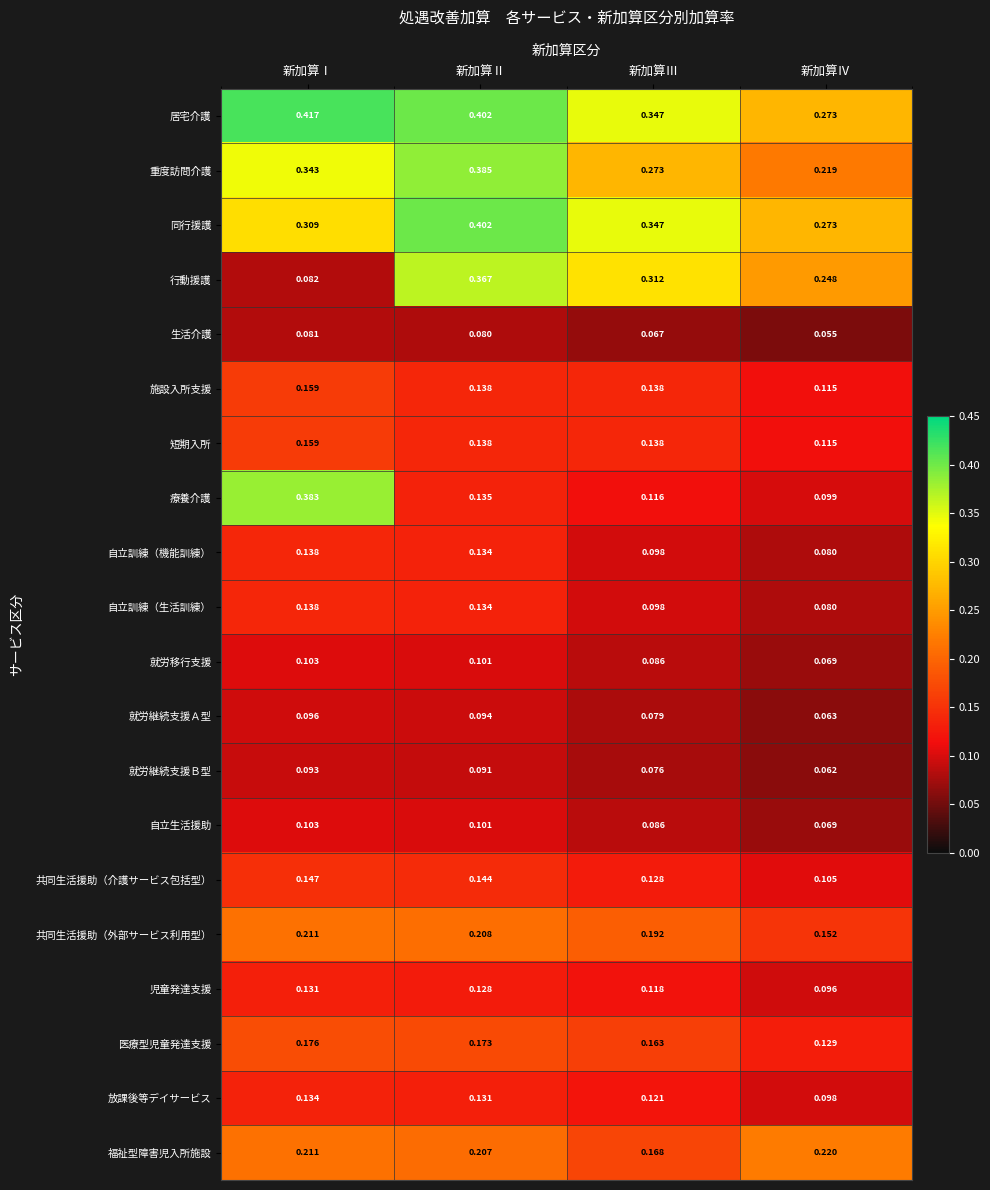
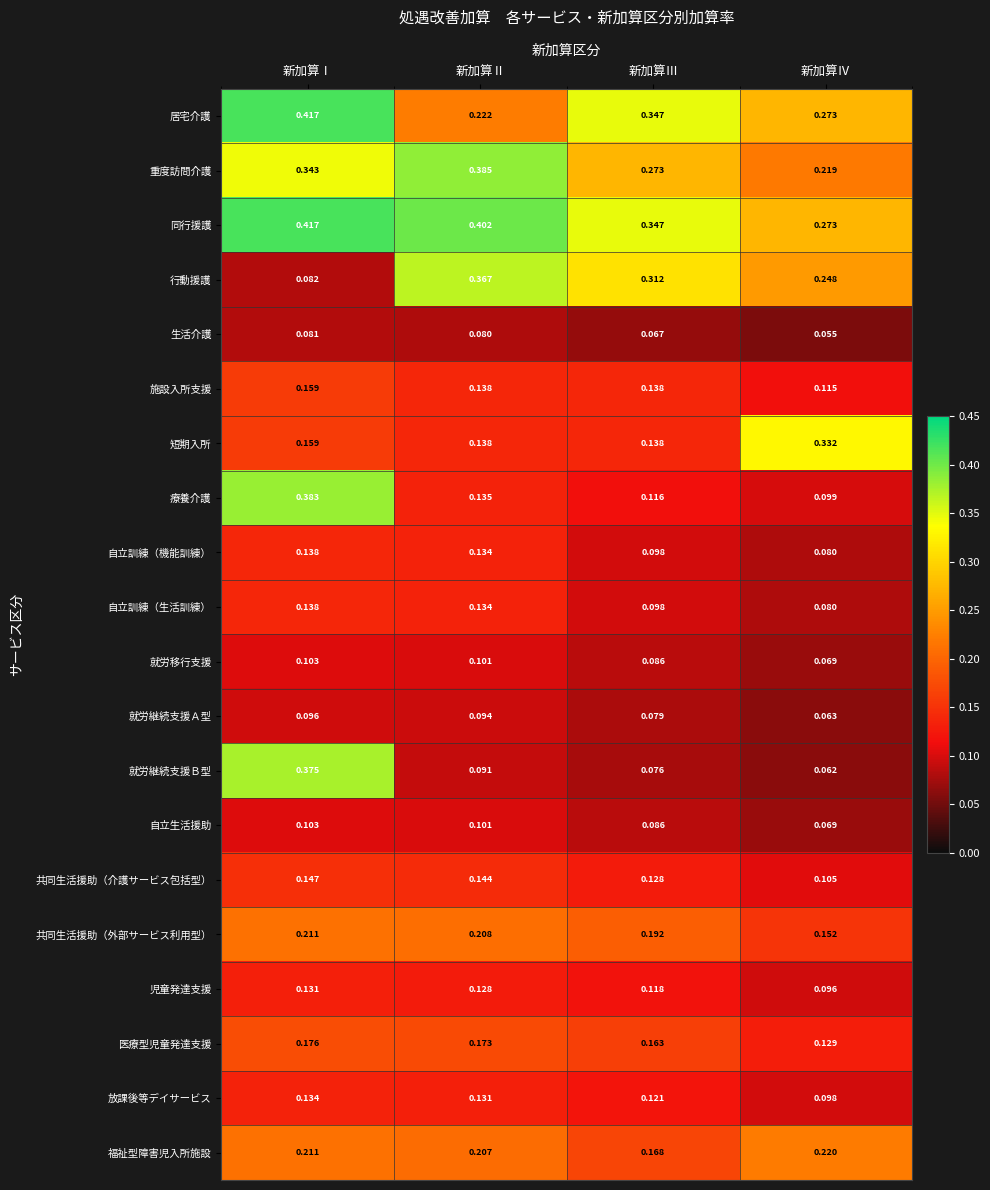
  {
    "居宅介護": {
      "新加算Ⅰ": 0.417,
-     "新加算Ⅱ": 0.402,
+     "新加算Ⅱ": 0.222,
      "新加算Ⅲ": 0.347,
      "新加算Ⅳ": 0.273
    },
    "重度訪問介護": {
      "新加算Ⅰ": 0.343,
      "新加算Ⅱ": 0.385,
      "新加算Ⅲ": 0.273,
      "新加算Ⅳ": 0.219
    },
    "同行援護": {
-     "新加算Ⅰ": 0.309,
+     "新加算Ⅰ": 0.417,
      "新加算Ⅱ": 0.402,
      "新加算Ⅲ": 0.347,
      "新加算Ⅳ": 0.273
    },
    "行動援護": {
      "新加算Ⅰ": 0.082,
      "新加算Ⅱ": 0.367,
      "新加算Ⅲ": 0.312,
      "新加算Ⅳ": 0.248
    },
    "生活介護": {
      "新加算Ⅰ": 0.081,
      "新加算Ⅱ": 0.080,
      "新加算Ⅲ": 0.067,
      "新加算Ⅳ": 0.055
    },
    "施設入所支援": {
      "新加算Ⅰ": 0.159,
      "新加算Ⅱ": 0.138,
      "新加算Ⅲ": 0.138,
      "新加算Ⅳ": 0.115
    },
    "短期入所": {
      "新加算Ⅰ": 0.159,
      "新加算Ⅱ": 0.138,
      "新加算Ⅲ": 0.138,
-     "新加算Ⅳ": 0.115
+     "新加算Ⅳ": 0.332
    },
    "療養介護": {
      "新加算Ⅰ": 0.383,
      "新加算Ⅱ": 0.135,
      "新加算Ⅲ": 0.116,
      "新加算Ⅳ": 0.099
    },
    "自立訓練（機能訓練）": {
      "新加算Ⅰ": 0.138,
      "新加算Ⅱ": 0.134,
      "新加算Ⅲ": 0.098,
      "新加算Ⅳ": 0.080
    },
    "自立訓練（生活訓練）": {
      "新加算Ⅰ": 0.138,
      "新加算Ⅱ": 0.134,
      "新加算Ⅲ": 0.098,
      "新加算Ⅳ": 0.080
    },
    "就労移行支援": {
      "新加算Ⅰ": 0.103,
      "新加算Ⅱ": 0.101,
      "新加算Ⅲ": 0.086,
      "新加算Ⅳ": 0.069
    },
    "就労継続支援Ａ型": {
      "新加算Ⅰ": 0.096,
      "新加算Ⅱ": 0.094,
      "新加算Ⅲ": 0.079,
      "新加算Ⅳ": 0.063
    },
    "就労継続支援Ｂ型": {
-     "新加算Ⅰ": 0.093,
+     "新加算Ⅰ": 0.375,
      "新加算Ⅱ": 0.091,
      "新加算Ⅲ": 0.076,
      "新加算Ⅳ": 0.062
    },
    "自立生活援助": {
      "新加算Ⅰ": 0.103,
      "新加算Ⅱ": 0.101,
      "新加算Ⅲ": 0.086,
      "新加算Ⅳ": 0.069
    },
    "共同生活援助（介護サービス包括型）": {
      "新加算Ⅰ": 0.147,
      "新加算Ⅱ": 0.144,
      "新加算Ⅲ": 0.128,
      "新加算Ⅳ": 0.105
    },
    "共同生活援助（外部サービス利用型）": {
      "新加算Ⅰ": 0.211,
      "新加算Ⅱ": 0.208,
      "新加算Ⅲ": 0.192,
      "新加算Ⅳ": 0.152
    },
    "児童発達支援": {
      "新加算Ⅰ": 0.131,
      "新加算Ⅱ": 0.128,
      "新加算Ⅲ": 0.118,
      "新加算Ⅳ": 0.096
    },
    "医療型児童発達支援": {
      "新加算Ⅰ": 0.176,
      "新加算Ⅱ": 0.173,
      "新加算Ⅲ": 0.163,
      "新加算Ⅳ": 0.129
    },
    "放課後等デイサービス": {
      "新加算Ⅰ": 0.134,
      "新加算Ⅱ": 0.131,
      "新加算Ⅲ": 0.121,
      "新加算Ⅳ": 0.098
    },
    "福祉型障害児入所施設": {
      "新加算Ⅰ": 0.211,
      "新加算Ⅱ": 0.207,
      "新加算Ⅲ": 0.168,
      "新加算Ⅳ": 0.220
    }
  }
